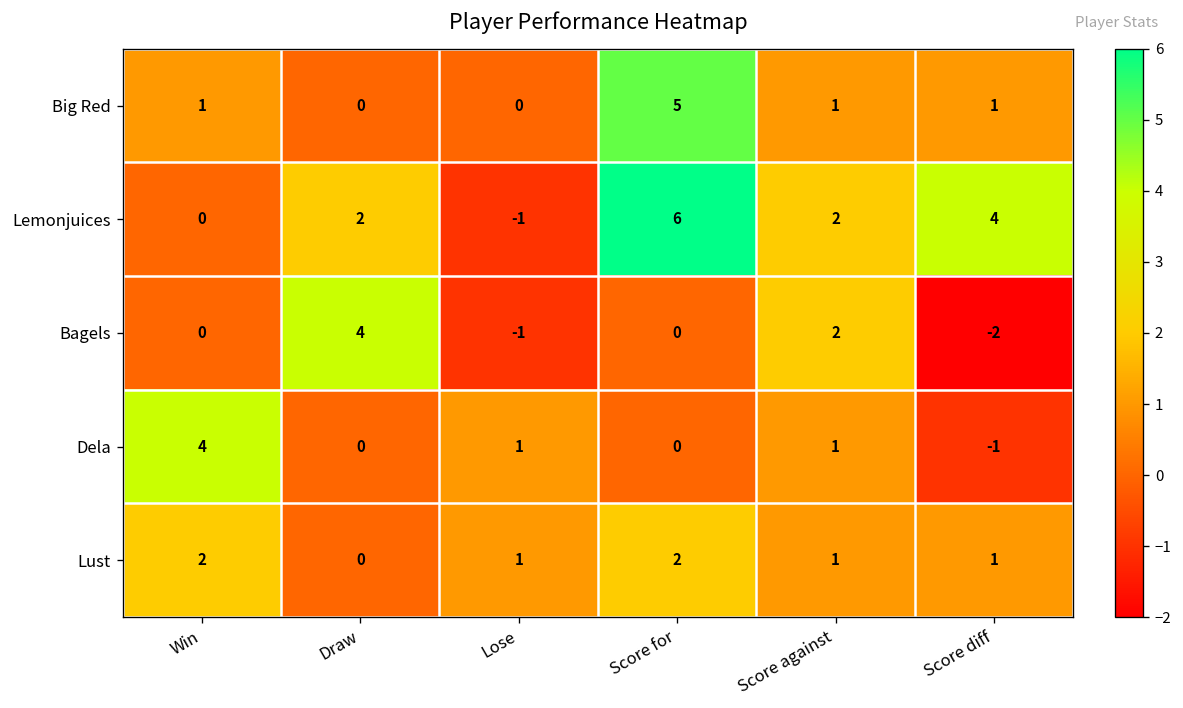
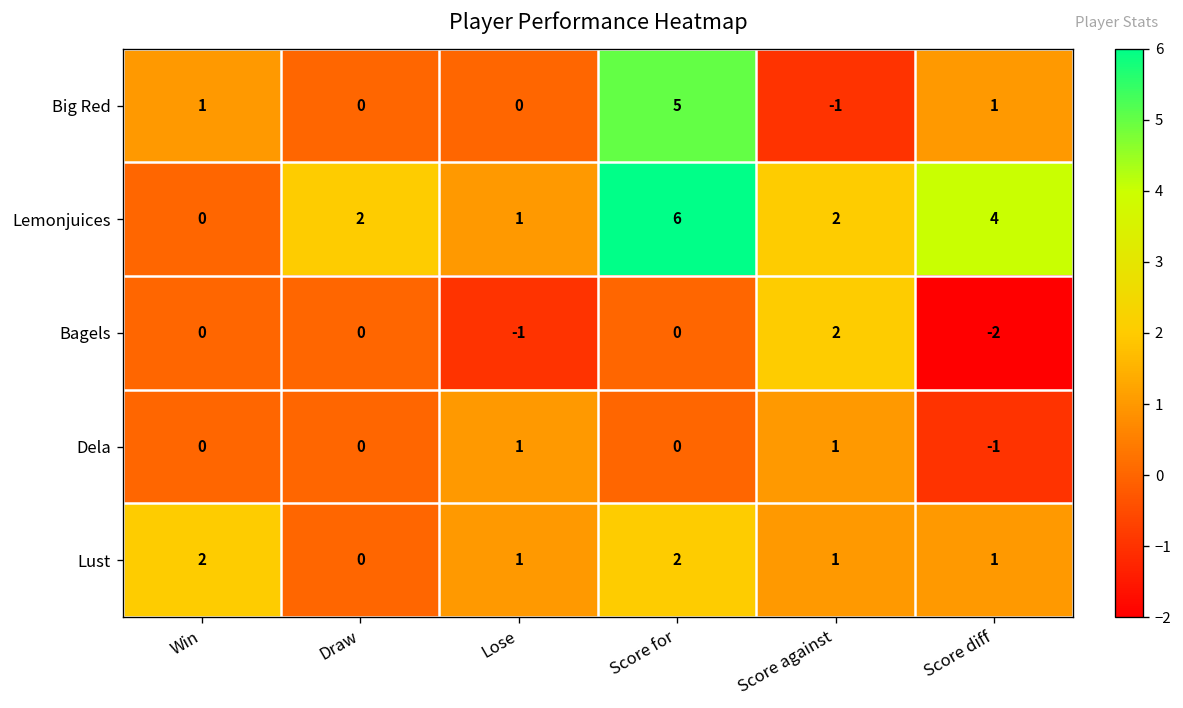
  {
    "Big Red": {
      "Win": 1,
      "Draw": 0,
      "Lose": 0,
      "Score for": 5,
-     "Score against": 1,
+     "Score against": -1,
      "Score diff": 1
    },
    "Lemonjuices": {
      "Win": 0,
      "Draw": 2,
-     "Lose": -1,
+     "Lose": 1,
      "Score for": 6,
      "Score against": 2,
      "Score diff": 4
    },
    "Bagels": {
      "Win": 0,
-     "Draw": 4,
+     "Draw": 0,
      "Lose": -1,
      "Score for": 0,
      "Score against": 2,
      "Score diff": -2
    },
    "Dela": {
-     "Win": 4,
+     "Win": 0,
      "Draw": 0,
      "Lose": 1,
      "Score for": 0,
      "Score against": 1,
      "Score diff": -1
    },
    "Lust": {
      "Win": 2,
      "Draw": 0,
      "Lose": 1,
      "Score for": 2,
      "Score against": 1,
      "Score diff": 1
    }
  }
